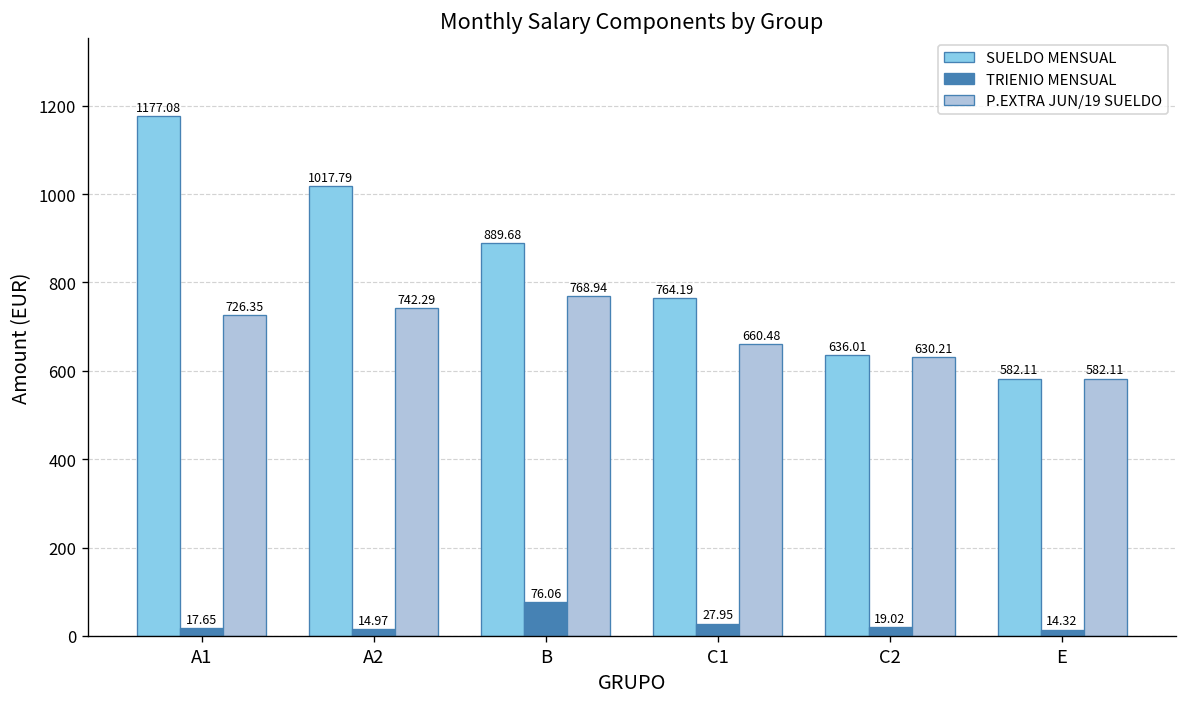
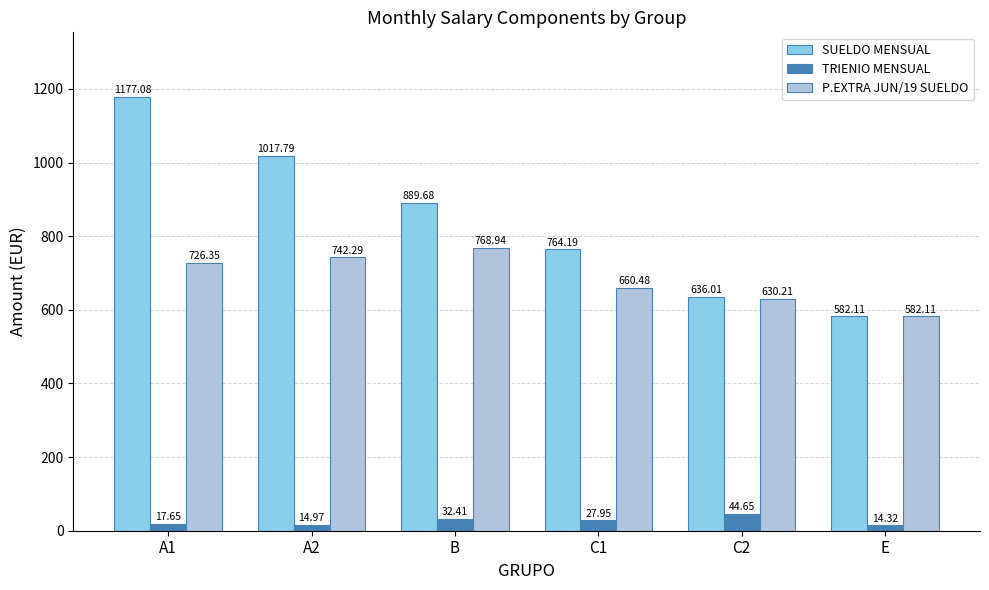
  {
    "TRIENIO MENSUAL": {
      "A1": 17.65,
      "A2": 14.97,
-     "B": 76.06,
+     "B": 32.41,
      "C1": 27.95,
-     "C2": 19.02,
+     "C2": 44.65,
      "E": 14.32
    }
  }
